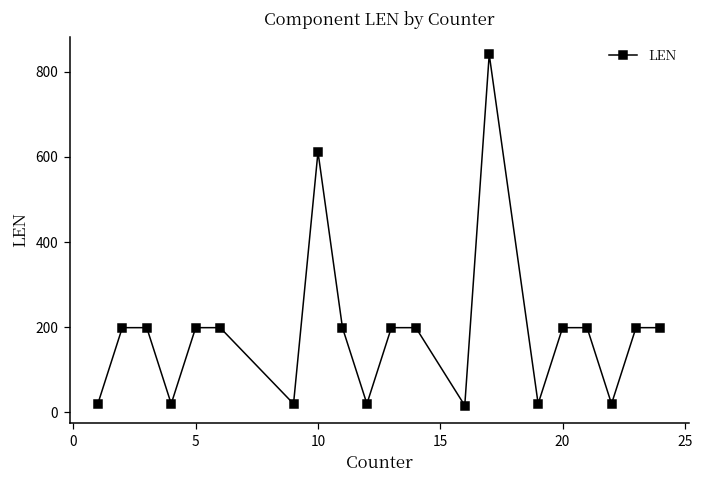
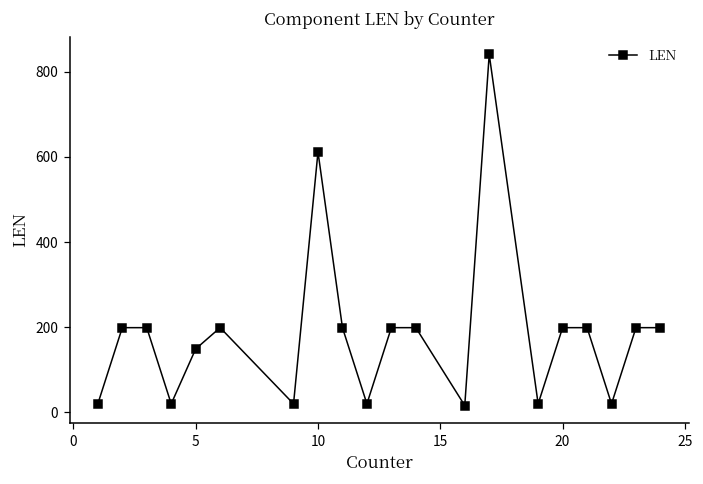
  {
-   "5": 200,
+   "5": 150,
    "10": 610,
    "20": 200
  }
